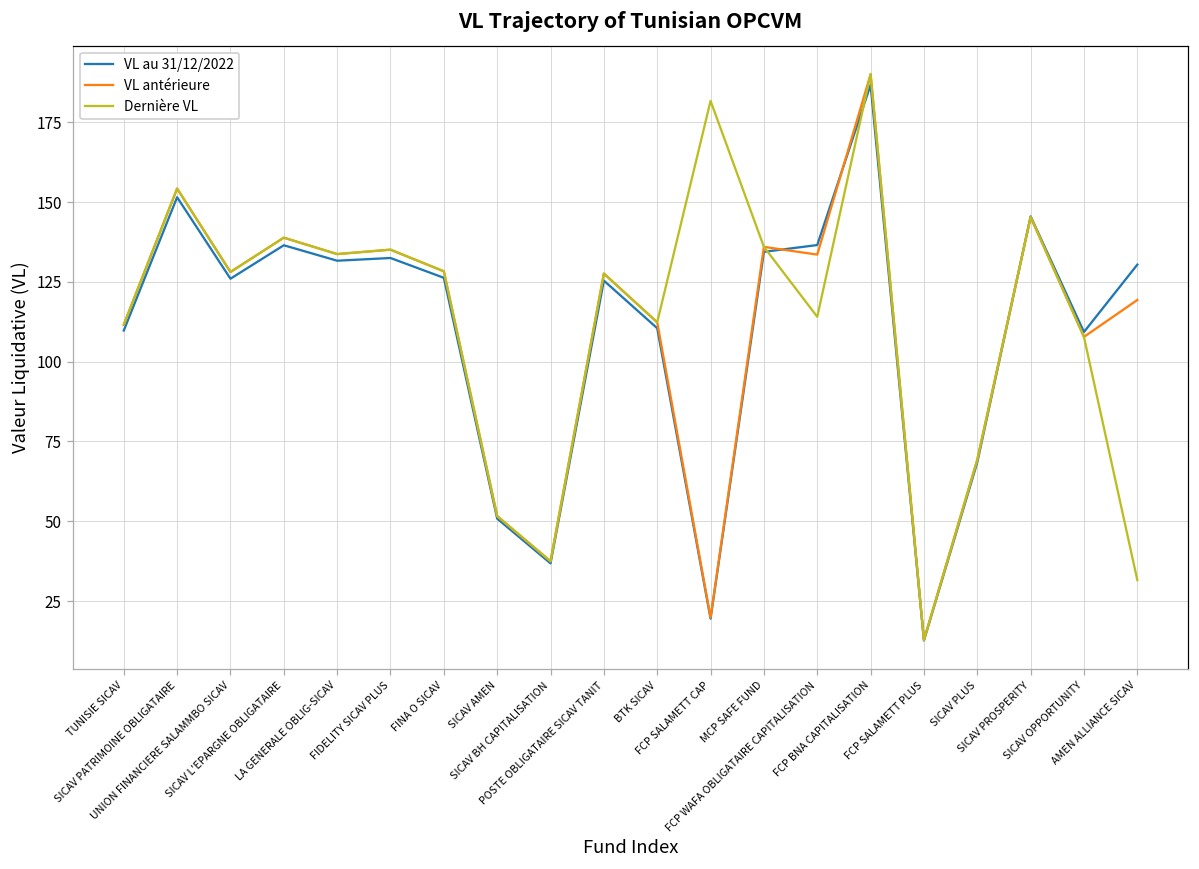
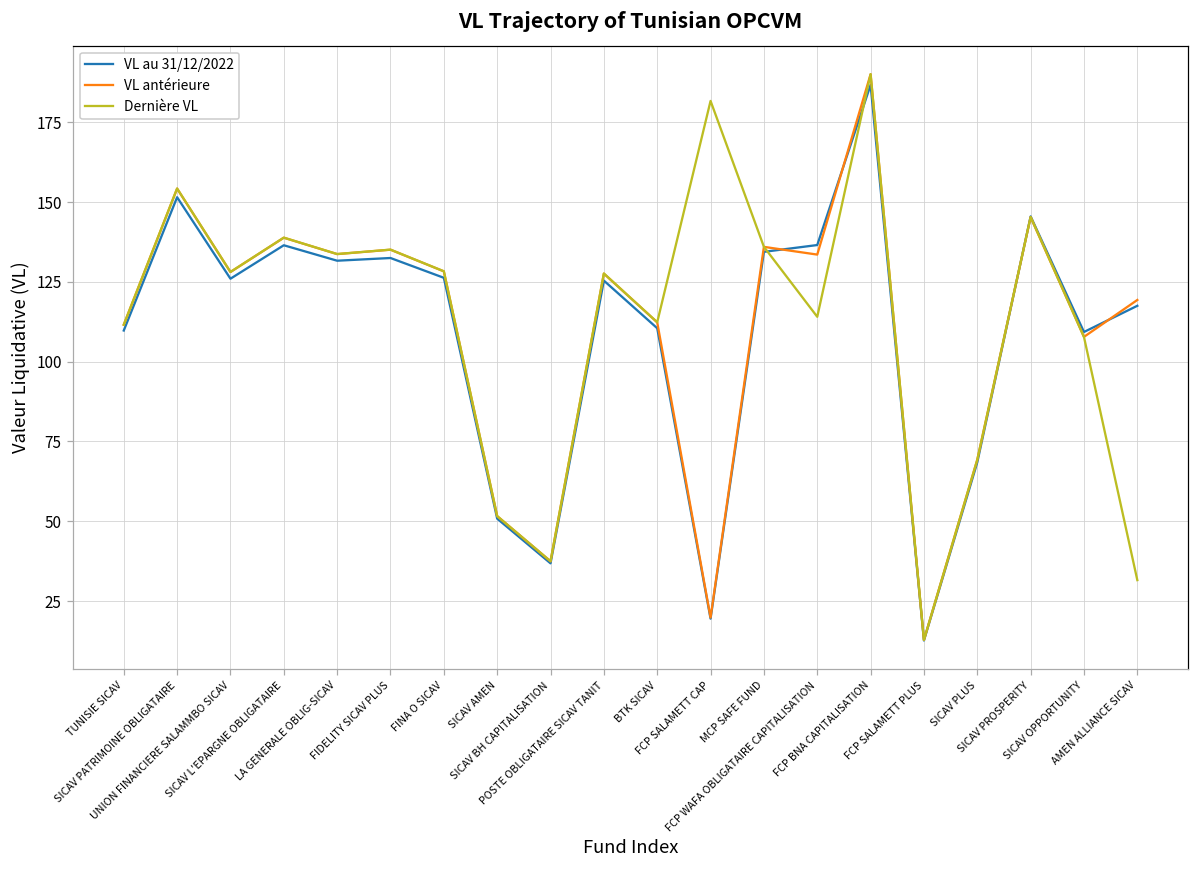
  {
    "VL au 31/12/2022": {
      "TUNISIE SICAV": 110,
      "SICAV PATRIMOINE OBLIGATAIRE": 152,
      "UNION FINANCIERE SALAMMBO SICAV": 126,
      "SICAV L'EPARGNE OBLIGATAIRE": 137,
      "LA GENERALE OBLIG-SICAV": 132,
      "FIDELITY SICAV PLUS": 133,
      "FINA O SICAV": 126,
      "POSTE OBLIGATAIRE SICAV TANIT": 125,
      "BTK SICAV": 111,
      "MCP SAFE FUND": 134,
      "FCP WAFA OBLIGATAIRE CAPITALISATION": 137,
      "FCP BNA CAPITALISATION": 187,
      "SICAV OPPORTUNITY": 109,
-     "AMEN ALLIANCE SICAV": 130
+     "AMEN ALLIANCE SICAV": 118
    },
    "VL antérieure": {
      "FCP WAFA OBLIGATAIRE CAPITALISATION": 134,
      "AMEN ALLIANCE SICAV": 119
    },
    "Dernière VL": {
      "FCP SALAMETT CAP": 182,
      "FCP WAFA OBLIGATAIRE CAPITALISATION": 114,
      "AMEN ALLIANCE SICAV": 32
    }
  }
